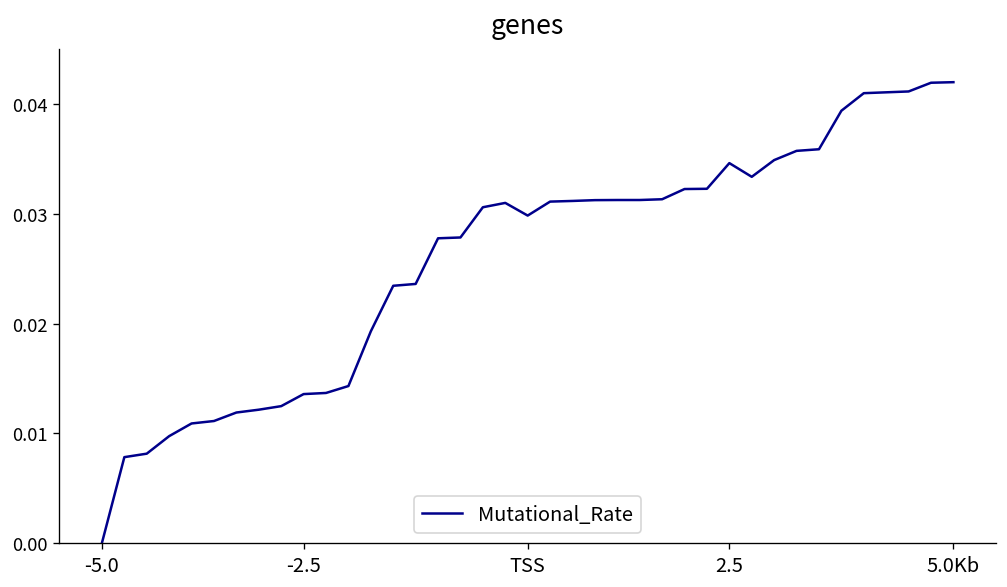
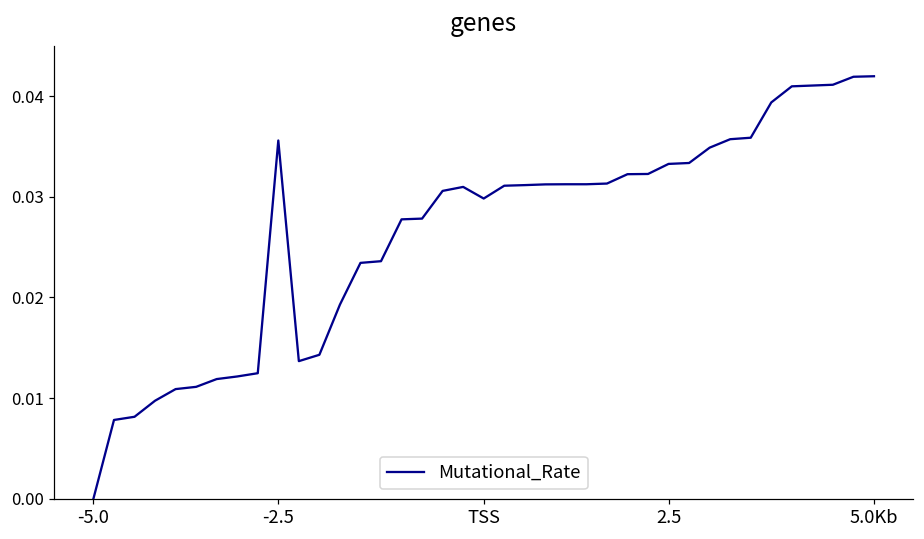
  {
    "-5.0": 0.000,
-   "-2.5": 0.014,
+   "-2.5": 0.036,
    "TSS": 0.030,
-   "2.5": 0.035,
+   "2.5": 0.033,
    "5.0Kb": 0.042
  }
